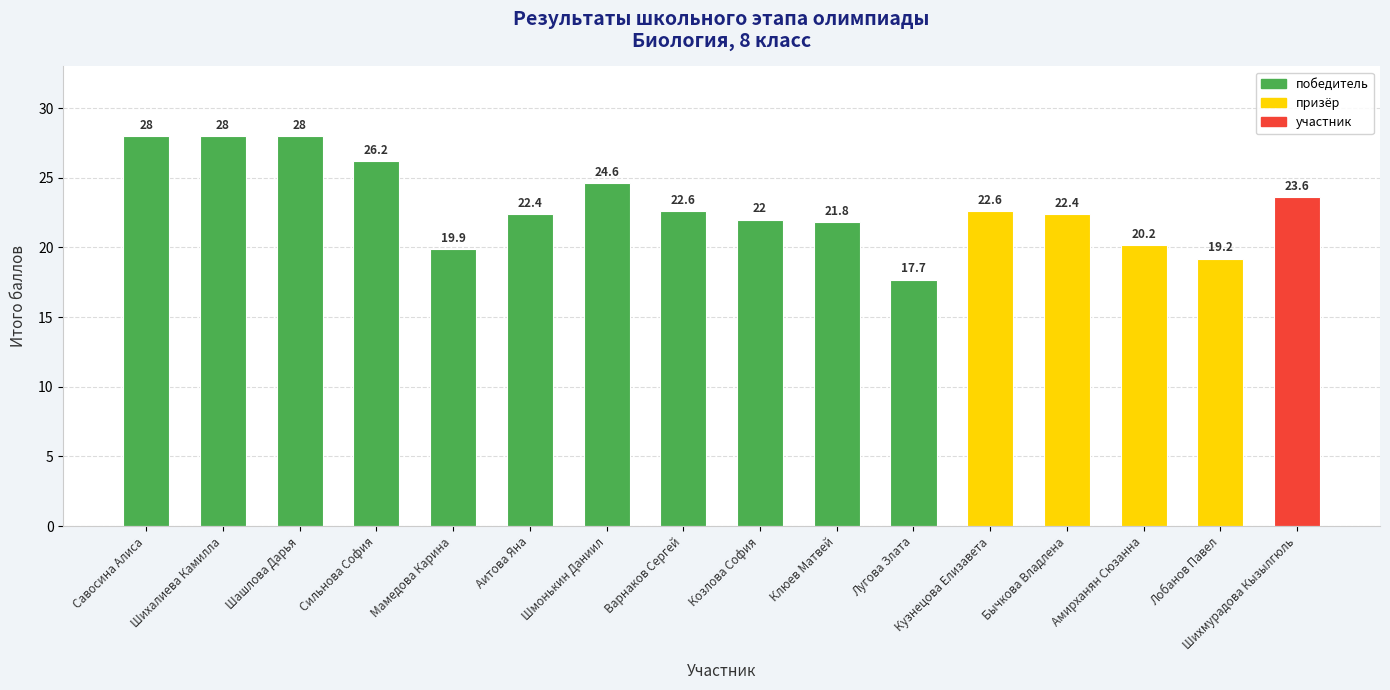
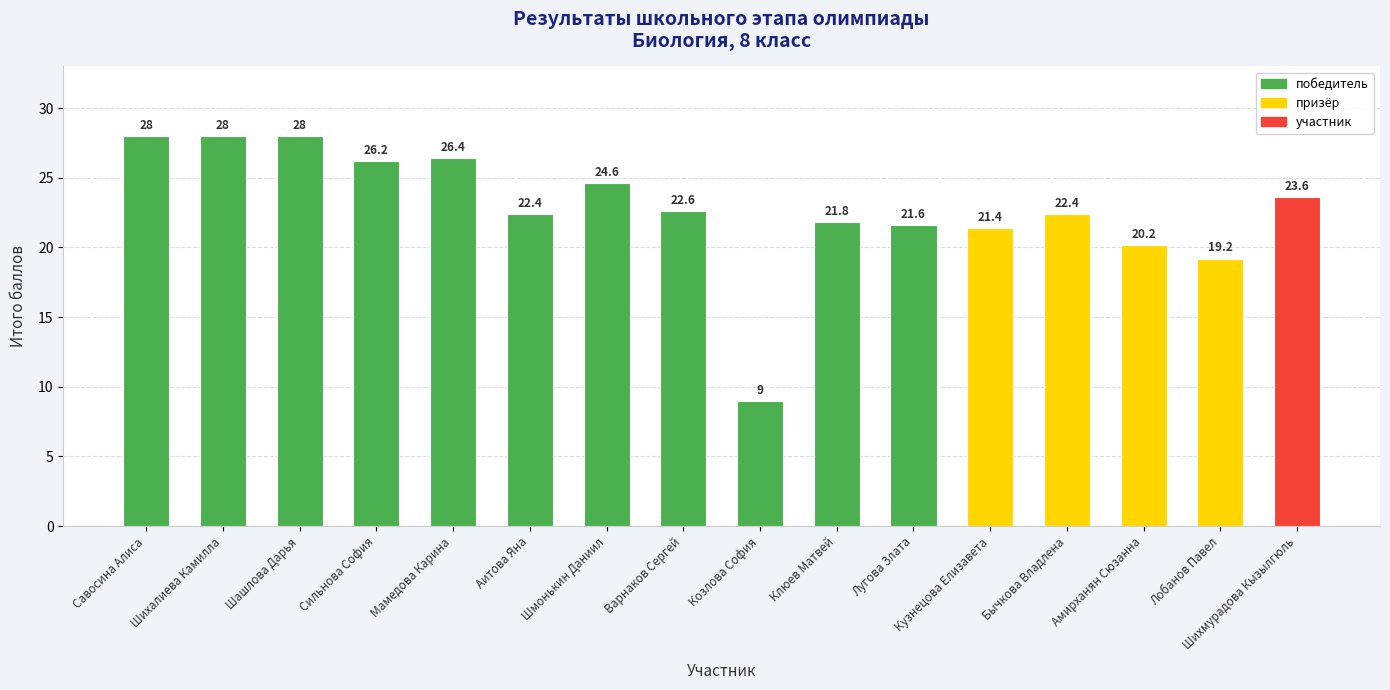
  {
    "Савосина Алиса": 28,
    "Шихалиева Камилла": 28,
    "Шашлова Дарья": 28,
    "Сильнова София": 26.2,
-   "Мамедова Карина": 19.9,
+   "Мамедова Карина": 26.4,
    "Аитова Яна": 22.4,
    "Шмонькин Даниил": 24.6,
    "Варнаков Сергей": 22.6,
-   "Козлова София": 22,
+   "Козлова София": 9,
    "Клюев Матвей": 21.8,
-   "Лугова Злата": 17.7,
-   "Кузнецова Елизавета": 22.6,
+   "Лугова Злата": 21.6,
+   "Кузнецова Елизавета": 21.4,
    "Бычкова Владлена": 22.4,
    "Амирханян Сюзанна": 20.2,
    "Лобанов Павел": 19.2,
    "Шихмурадова Кызылгюль": 23.6
  }
